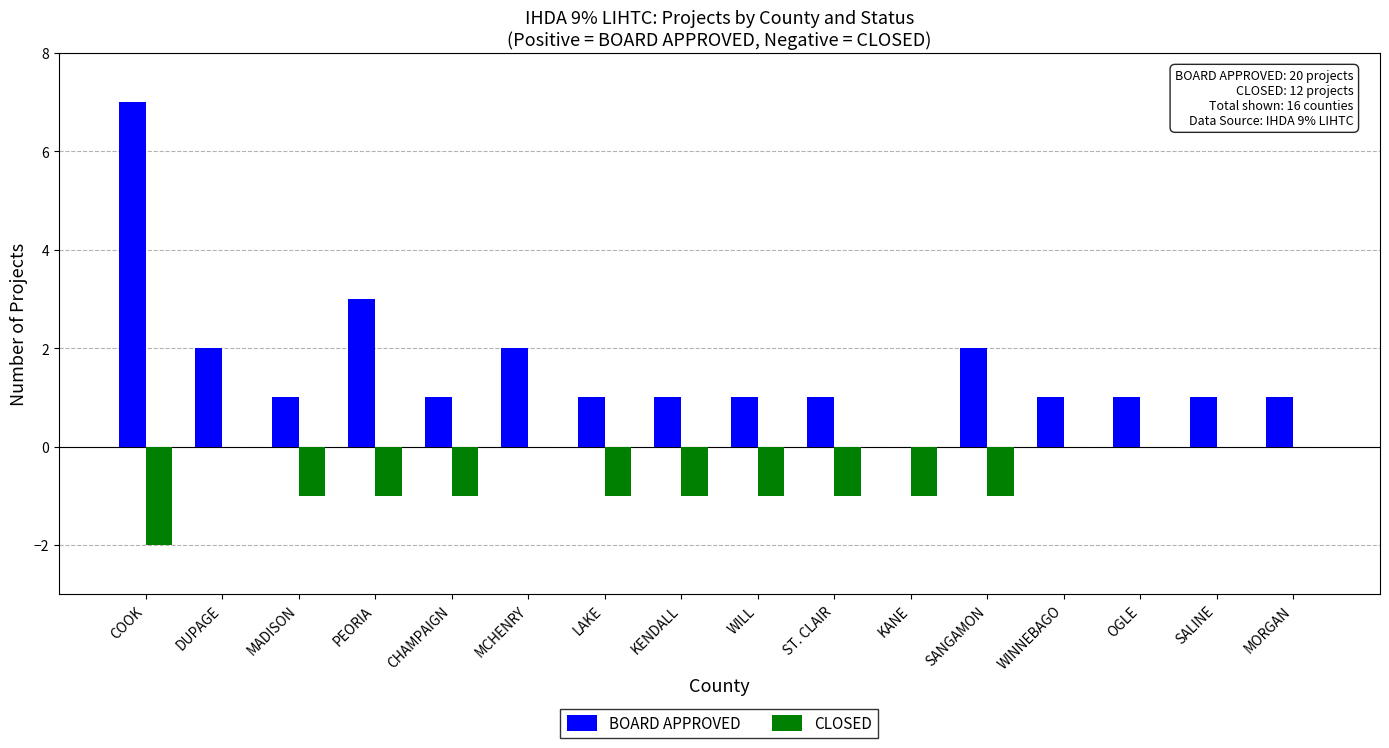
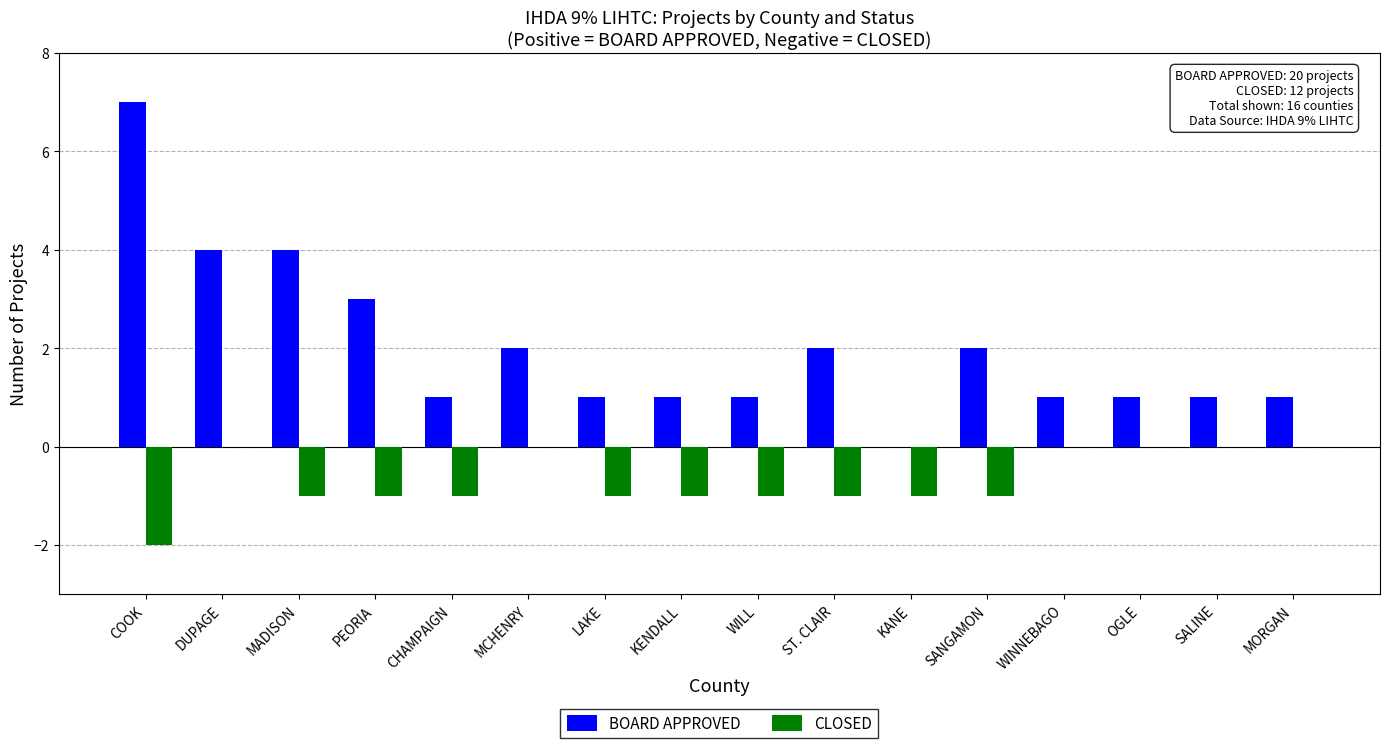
  {
    "BOARD APPROVED": {
      "COOK": 7,
-     "DUPAGE": 2,
-     "MADISON": 1,
+     "DUPAGE": 4,
+     "MADISON": 4,
      "PEORIA": 3,
      "CHAMPAIGN": 1,
      "MCHENRY": 2,
      "LAKE": 1,
      "KENDALL": 1,
      "WILL": 1,
-     "ST. CLAIR": 1,
+     "ST. CLAIR": 2,
      "KANE": 0,
      "SANGAMON": 2,
      "WINNEBAGO": 1,
      "OGLE": 1,
      "SALINE": 1,
      "MORGAN": 1
    },
    "CLOSED": {
      "COOK": -2,
      "DUPAGE": 0,
      "MADISON": -1,
      "PEORIA": -1,
      "CHAMPAIGN": -1,
      "MCHENRY": 0,
      "LAKE": -1,
      "KENDALL": -1,
      "WILL": -1,
      "ST. CLAIR": -1,
      "KANE": -1,
      "SANGAMON": -1,
      "WINNEBAGO": 0,
      "OGLE": 0,
      "SALINE": 0,
      "MORGAN": 0
    }
  }
